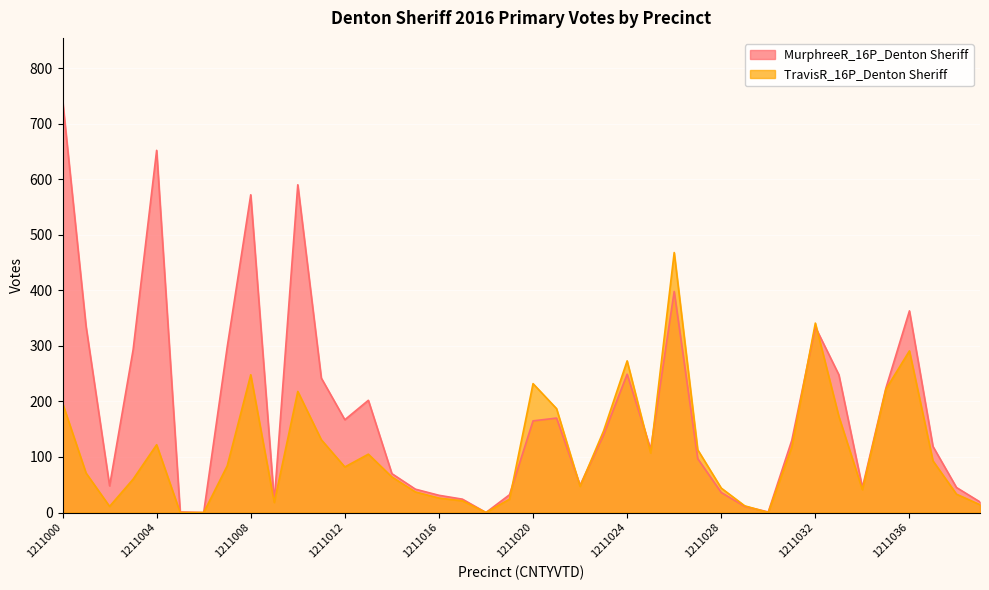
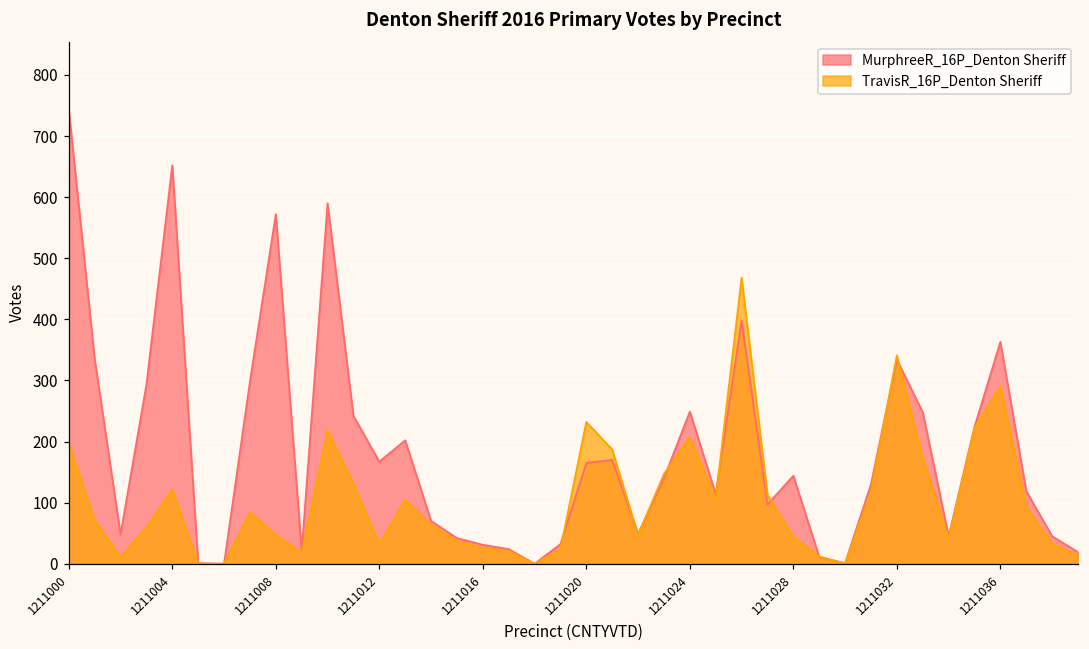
  {
    "MurphreeR_16P_Denton Sheriff": {
      "1211000": 740,
      "1211004": 650,
      "1211008": 570,
      "1211012": 170,
      "1211016": 30,
      "1211020": 170,
      "1211024": 250,
-     "1211028": 40,
+     "1211028": 140,
      "1211032": 330,
      "1211036": 360
    },
    "TravisR_16P_Denton Sheriff": {
      "1211000": 200,
      "1211004": 120,
-     "1211008": 250,
-     "1211012": 80,
+     "1211008": 50,
+     "1211012": 30,
      "1211016": 30,
      "1211020": 230,
-     "1211024": 270,
+     "1211024": 210,
      "1211028": 40,
      "1211032": 340,
      "1211036": 290
    }
  }
